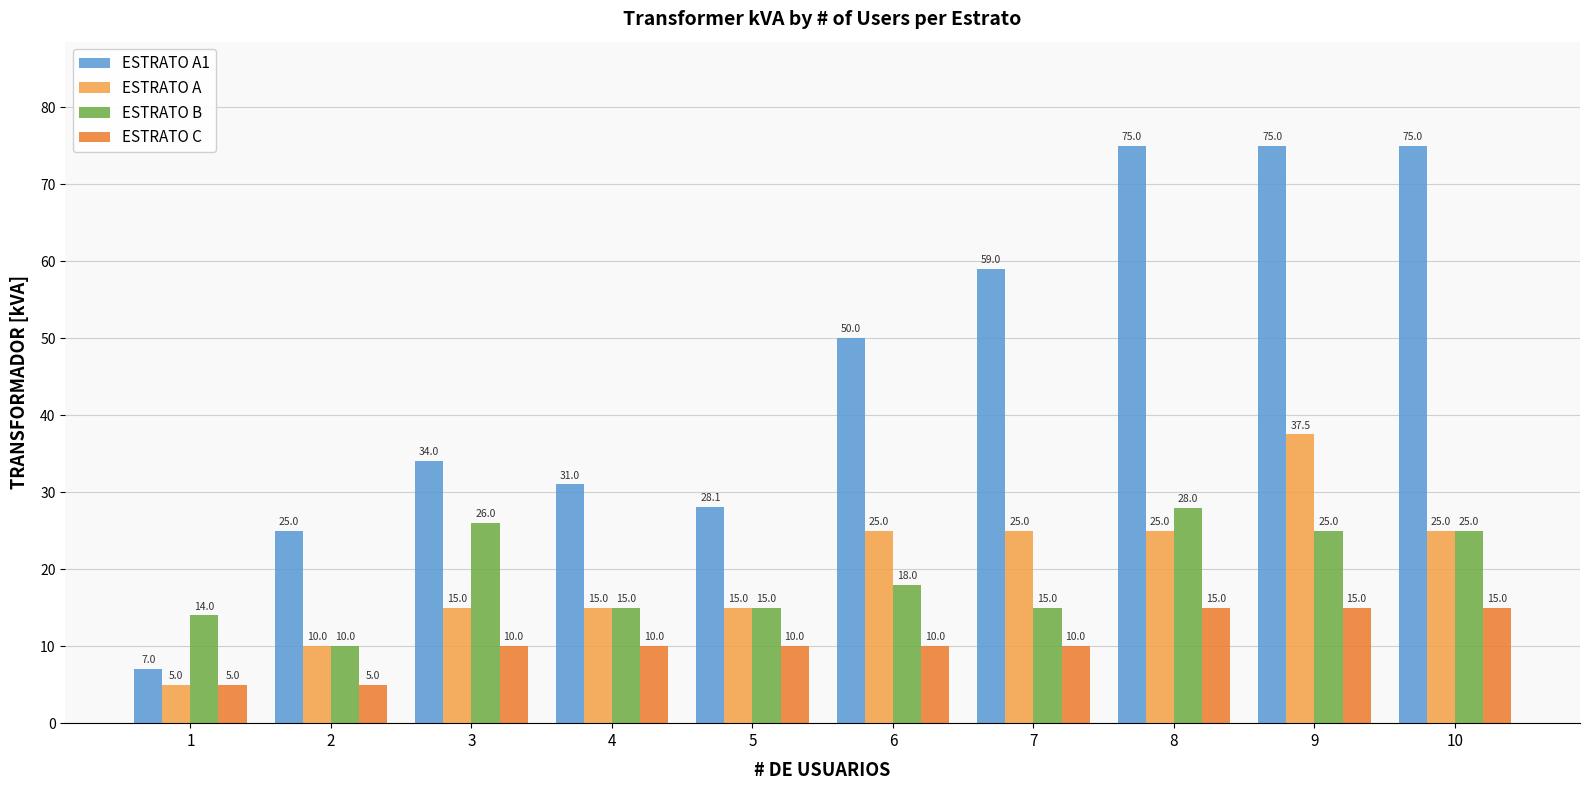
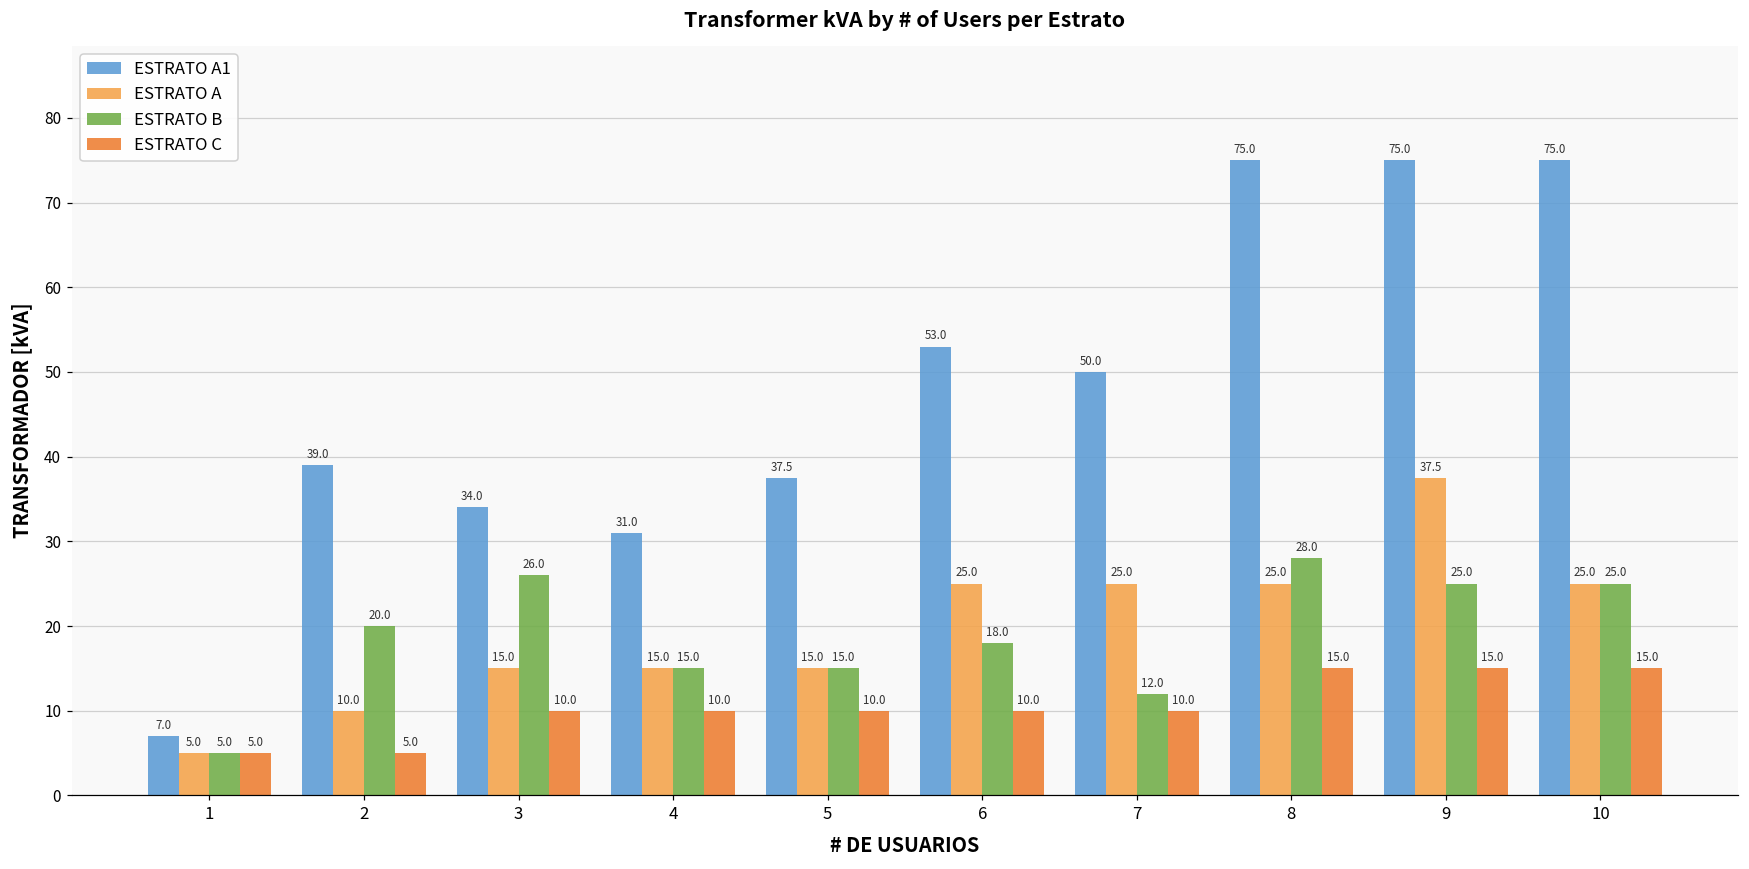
  {
    "ESTRATO A1": {
      "1": 7.0,
-     "2": 25.0,
+     "2": 39.0,
      "3": 34.0,
      "4": 31.0,
-     "5": 28.1,
-     "6": 50.0,
-     "7": 59.0,
+     "5": 37.5,
+     "6": 53.0,
+     "7": 50.0,
      "8": 75.0,
      "9": 75.0,
      "10": 75.0
    },
    "ESTRATO B": {
-     "1": 14.0,
-     "2": 10.0,
+     "1": 5.0,
+     "2": 20.0,
      "3": 26.0,
      "4": 15.0,
      "5": 15.0,
      "6": 18.0,
-     "7": 15.0,
+     "7": 12.0,
      "8": 28.0,
      "9": 25.0,
      "10": 25.0
    }
  }
